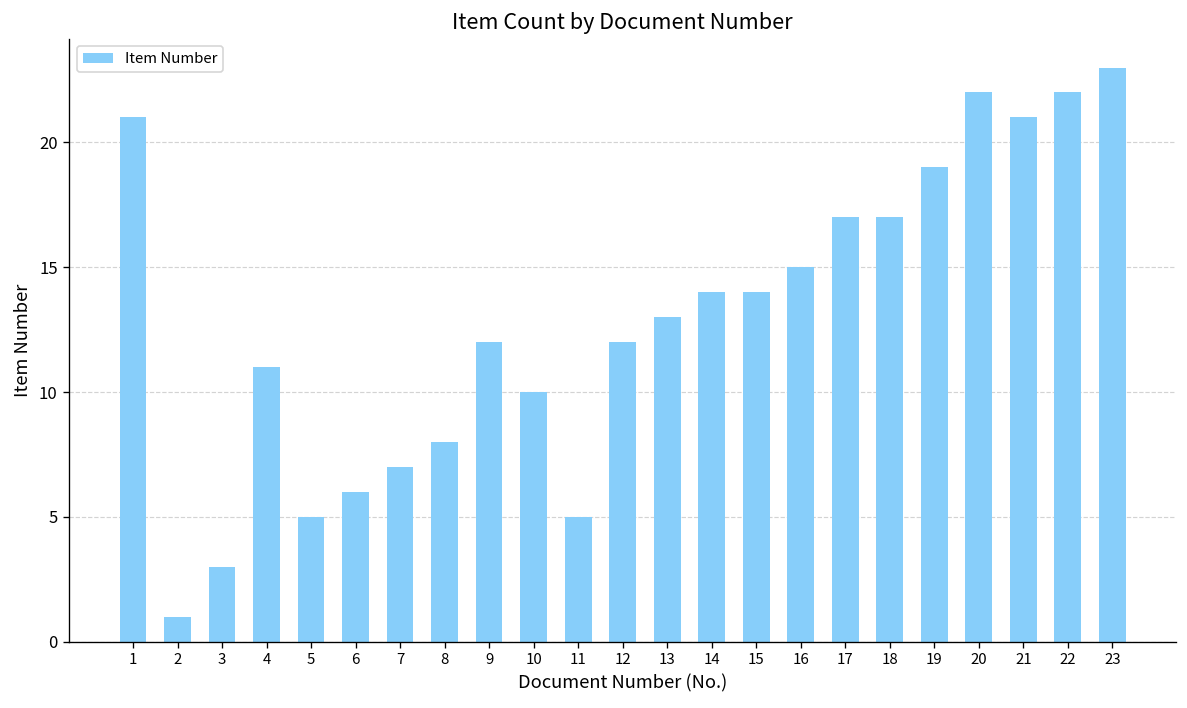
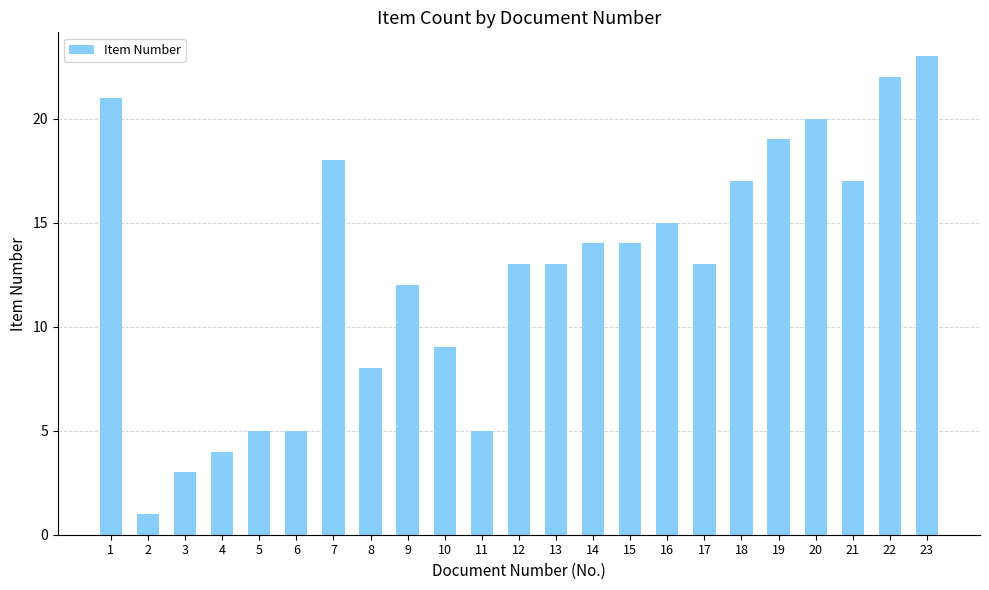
  {
    "1": 21,
    "2": 1,
    "3": 3,
-   "4": 11,
+   "4": 4,
    "5": 5,
-   "6": 6,
-   "7": 7,
+   "6": 5,
+   "7": 18,
    "8": 8,
    "9": 12,
-   "10": 10,
+   "10": 9,
    "11": 5,
-   "12": 12,
+   "12": 13,
    "13": 13,
    "14": 14,
    "15": 14,
    "16": 15,
-   "17": 17,
+   "17": 13,
    "18": 17,
    "19": 19,
-   "20": 22,
-   "21": 21,
+   "20": 20,
+   "21": 17,
    "22": 22,
    "23": 23
  }
